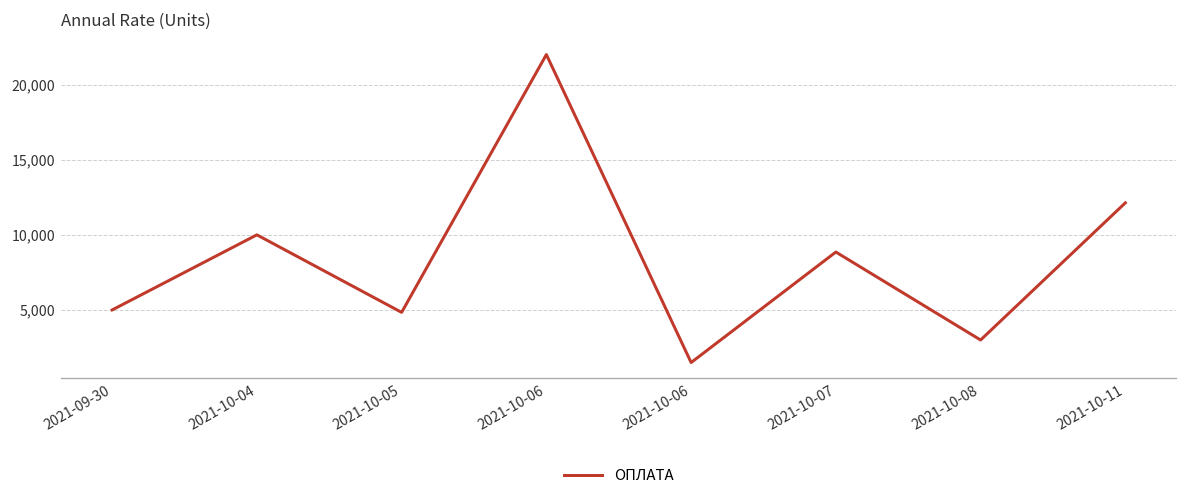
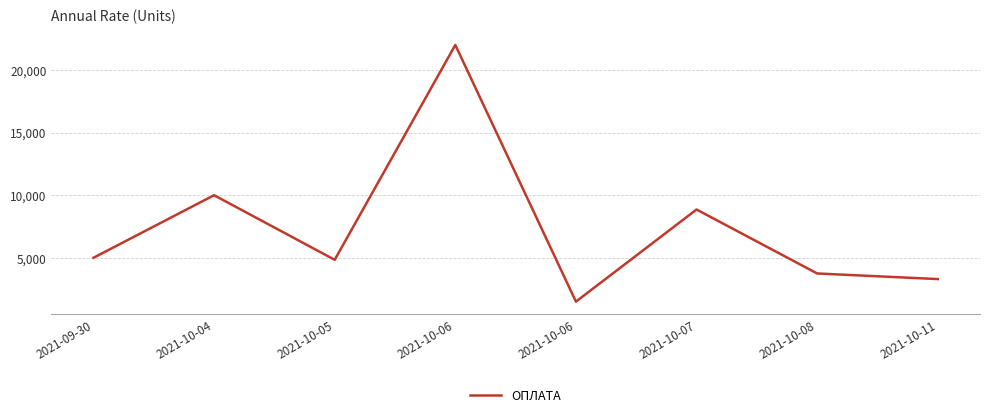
  {
    "2021-09-30": "5,000",
    "2021-10-04": "10,000",
    "2021-10-05": "4,800",
    "2021-10-07": "8,900",
-   "2021-10-08": "3,000",
-   "2021-10-11": "12,100"
+   "2021-10-08": "3,700",
+   "2021-10-11": "3,300"
  }
